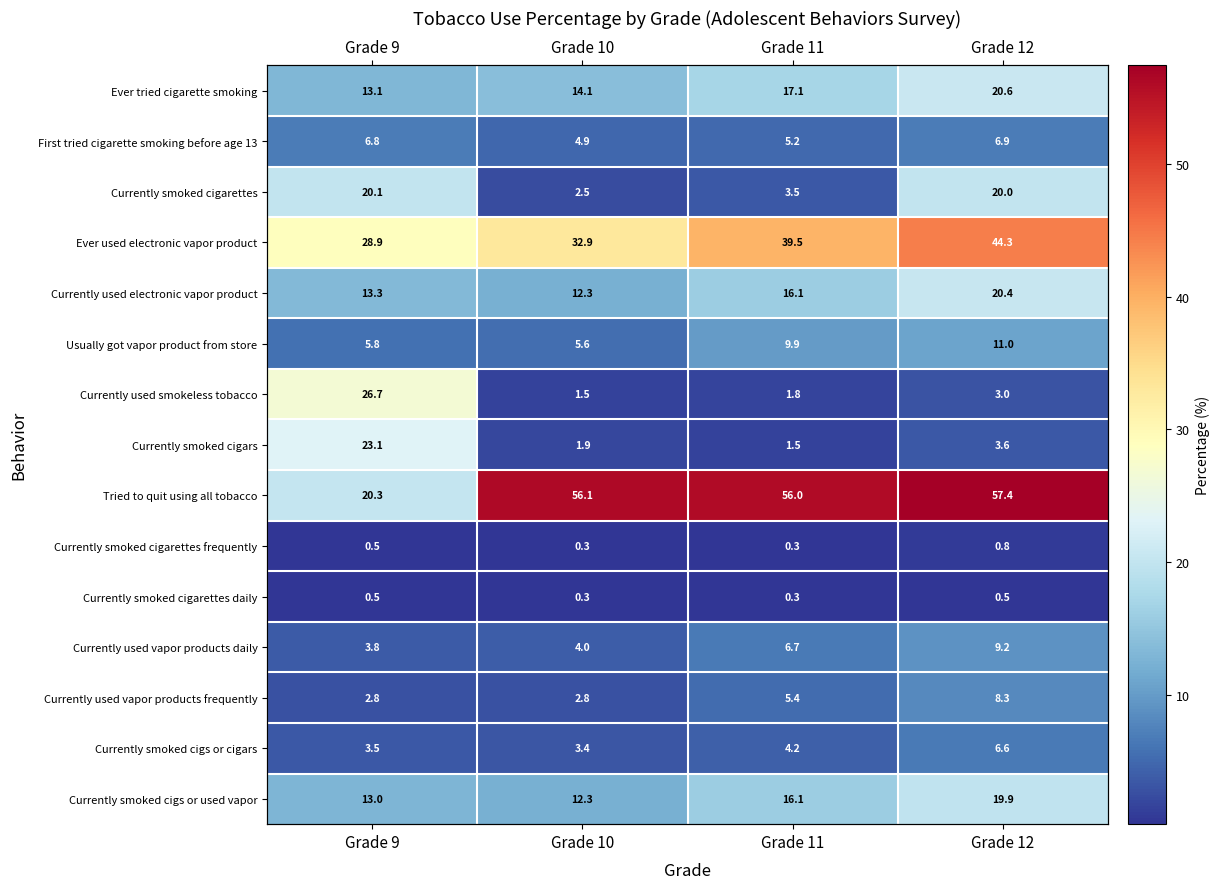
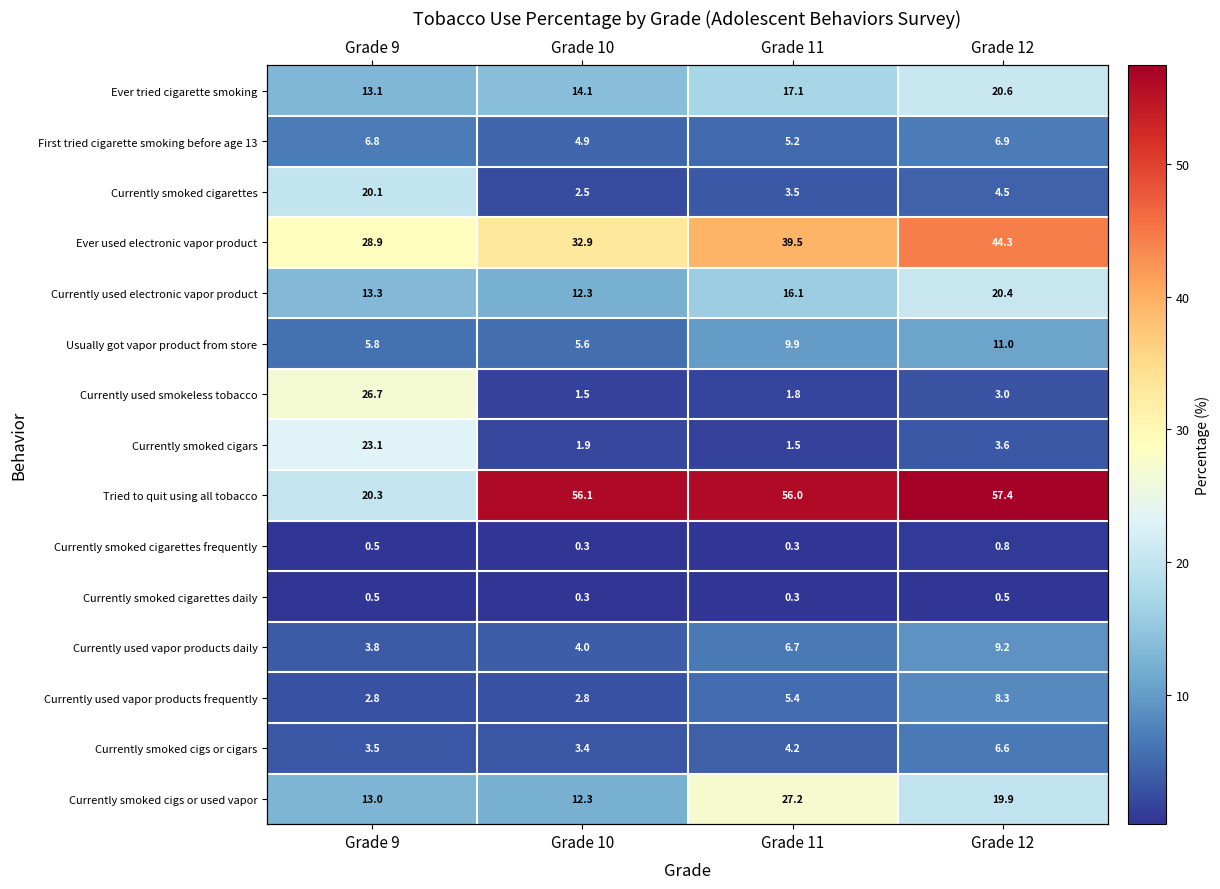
  {
    "Ever tried cigarette smoking": {
      "Grade 9": 13.1,
      "Grade 10": 14.1,
      "Grade 11": 17.1,
      "Grade 12": 20.6
    },
    "First tried cigarette smoking before age 13": {
      "Grade 9": 6.8,
      "Grade 10": 4.9,
      "Grade 11": 5.2,
      "Grade 12": 6.9
    },
    "Currently smoked cigarettes": {
      "Grade 9": 20.1,
      "Grade 10": 2.5,
      "Grade 11": 3.5,
-     "Grade 12": 20.0
+     "Grade 12": 4.5
    },
    "Ever used electronic vapor product": {
      "Grade 9": 28.9,
      "Grade 10": 32.9,
      "Grade 11": 39.5,
      "Grade 12": 44.3
    },
    "Currently used electronic vapor product": {
      "Grade 9": 13.3,
      "Grade 10": 12.3,
      "Grade 11": 16.1,
      "Grade 12": 20.4
    },
    "Usually got vapor product from store": {
      "Grade 9": 5.8,
      "Grade 10": 5.6,
      "Grade 11": 9.9,
      "Grade 12": 11.0
    },
    "Currently used smokeless tobacco": {
      "Grade 9": 26.7,
      "Grade 10": 1.5,
      "Grade 11": 1.8,
      "Grade 12": 3.0
    },
    "Currently smoked cigars": {
      "Grade 9": 23.1,
      "Grade 10": 1.9,
      "Grade 11": 1.5,
      "Grade 12": 3.6
    },
    "Tried to quit using all tobacco": {
      "Grade 9": 20.3,
      "Grade 10": 56.1,
      "Grade 11": 56.0,
      "Grade 12": 57.4
    },
    "Currently smoked cigarettes frequently": {
      "Grade 9": 0.5,
      "Grade 10": 0.3,
      "Grade 11": 0.3,
      "Grade 12": 0.8
    },
    "Currently smoked cigarettes daily": {
      "Grade 9": 0.5,
      "Grade 10": 0.3,
      "Grade 11": 0.3,
      "Grade 12": 0.5
    },
    "Currently used vapor products daily": {
      "Grade 9": 3.8,
      "Grade 10": 4.0,
      "Grade 11": 6.7,
      "Grade 12": 9.2
    },
    "Currently used vapor products frequently": {
      "Grade 9": 2.8,
      "Grade 10": 2.8,
      "Grade 11": 5.4,
      "Grade 12": 8.3
    },
    "Currently smoked cigs or cigars": {
      "Grade 9": 3.5,
      "Grade 10": 3.4,
      "Grade 11": 4.2,
      "Grade 12": 6.6
    },
    "Currently smoked cigs or used vapor": {
      "Grade 9": 13.0,
      "Grade 10": 12.3,
-     "Grade 11": 16.1,
+     "Grade 11": 27.2,
      "Grade 12": 19.9
    }
  }
